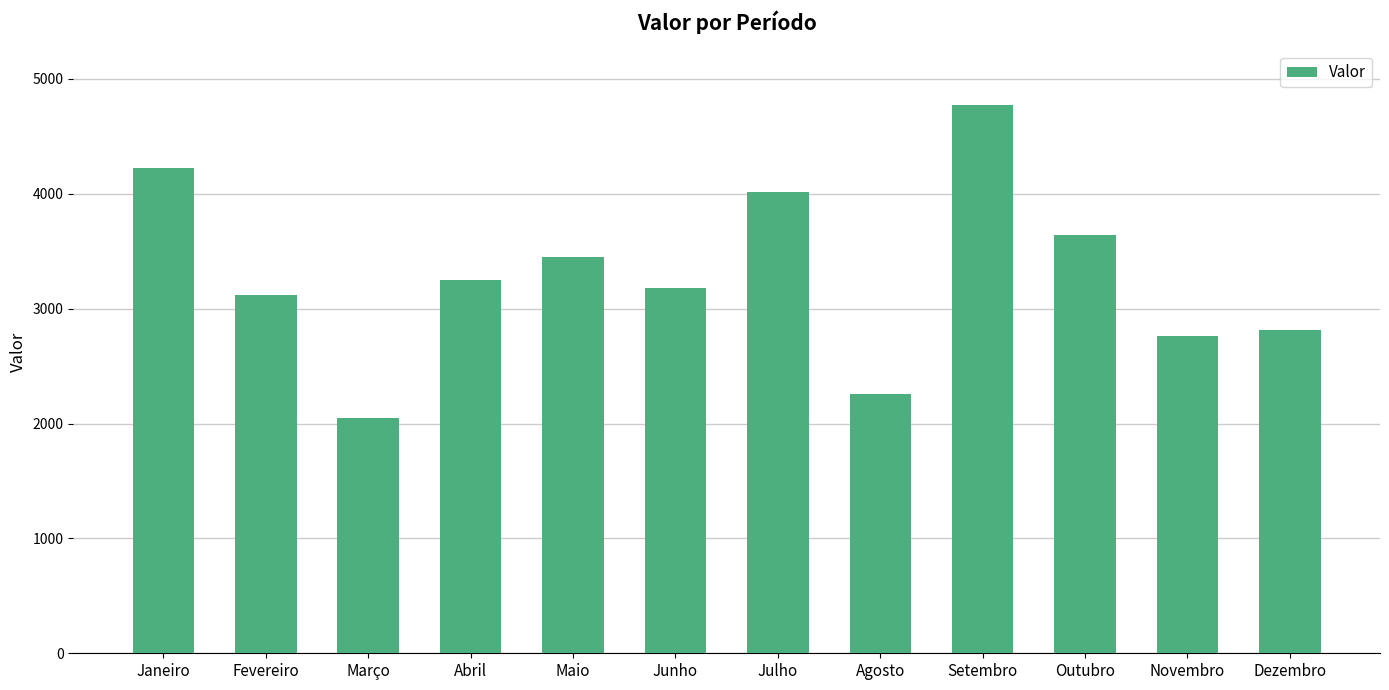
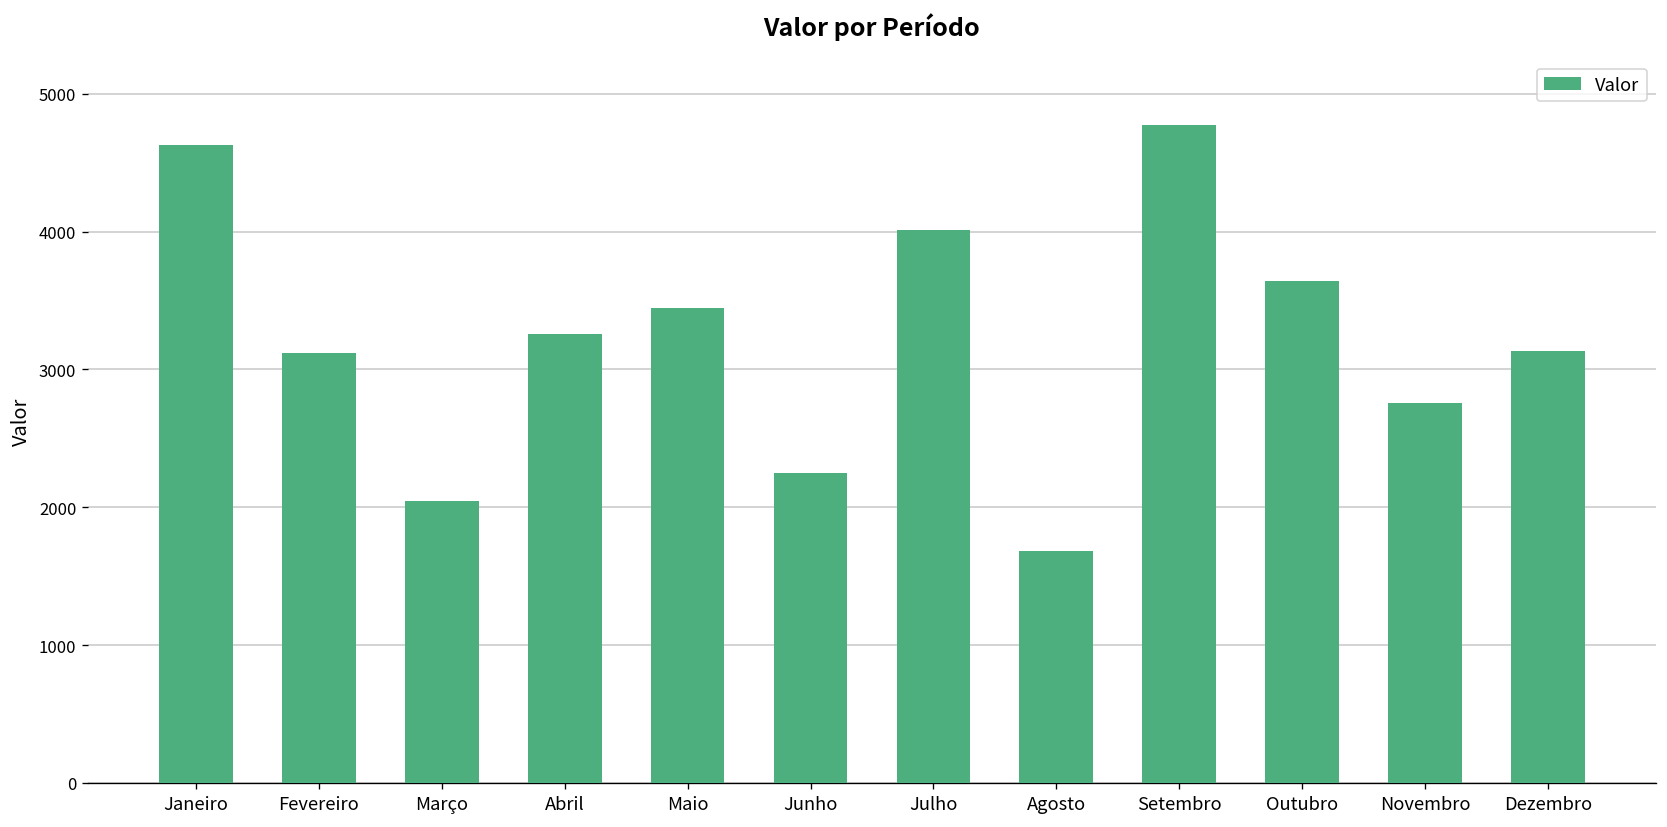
  {
-   "Janeiro": 4230,
+   "Janeiro": 4630,
    "Fevereiro": 3120,
    "Março": 2050,
    "Abril": 3250,
    "Maio": 3450,
-   "Junho": 3180,
+   "Junho": 2250,
    "Julho": 4010,
-   "Agosto": 2260,
+   "Agosto": 1680,
    "Setembro": 4770,
    "Outubro": 3650,
    "Novembro": 2760,
-   "Dezembro": 2810
+   "Dezembro": 3140
  }
